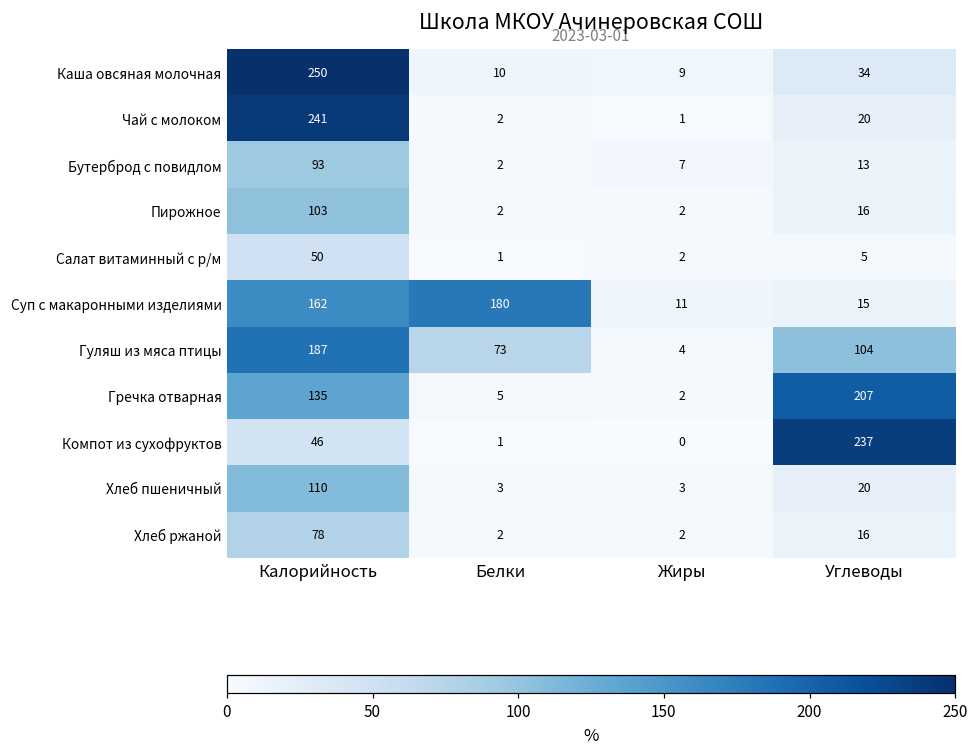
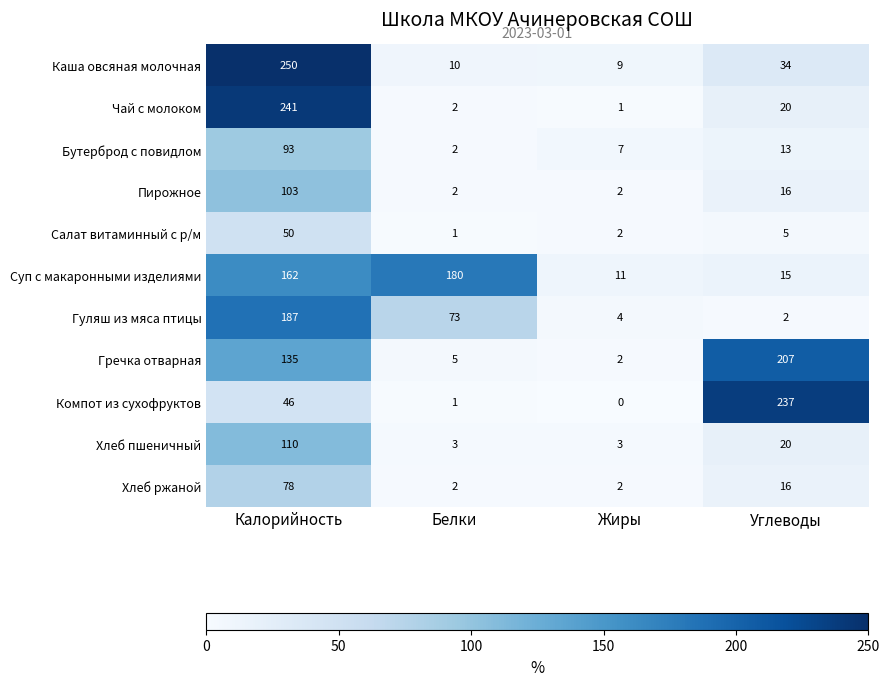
  {
    "Каша овсяная молочная": {
      "Калорийность": 250,
      "Белки": 10,
      "Жиры": 9,
      "Углеводы": 34
    },
    "Чай с молоком": {
      "Калорийность": 241,
      "Белки": 2,
      "Жиры": 1,
      "Углеводы": 20
    },
    "Бутерброд с повидлом": {
      "Калорийность": 93,
      "Белки": 2,
      "Жиры": 7,
      "Углеводы": 13
    },
    "Пирожное": {
      "Калорийность": 103,
      "Белки": 2,
      "Жиры": 2,
      "Углеводы": 16
    },
    "Салат витаминный с р/м": {
      "Калорийность": 50,
      "Белки": 1,
      "Жиры": 2,
      "Углеводы": 5
    },
    "Суп с макаронными изделиями": {
      "Калорийность": 162,
      "Белки": 180,
      "Жиры": 11,
      "Углеводы": 15
    },
    "Гуляш из мяса птицы": {
      "Калорийность": 187,
      "Белки": 73,
      "Жиры": 4,
-     "Углеводы": 104
+     "Углеводы": 2
    },
    "Гречка отварная": {
      "Калорийность": 135,
      "Белки": 5,
      "Жиры": 2,
      "Углеводы": 207
    },
    "Компот из сухофруктов": {
      "Калорийность": 46,
      "Белки": 1,
      "Жиры": 0,
      "Углеводы": 237
    },
    "Хлеб пшеничный": {
      "Калорийность": 110,
      "Белки": 3,
      "Жиры": 3,
      "Углеводы": 20
    },
    "Хлеб ржаной": {
      "Калорийность": 78,
      "Белки": 2,
      "Жиры": 2,
      "Углеводы": 16
    }
  }
